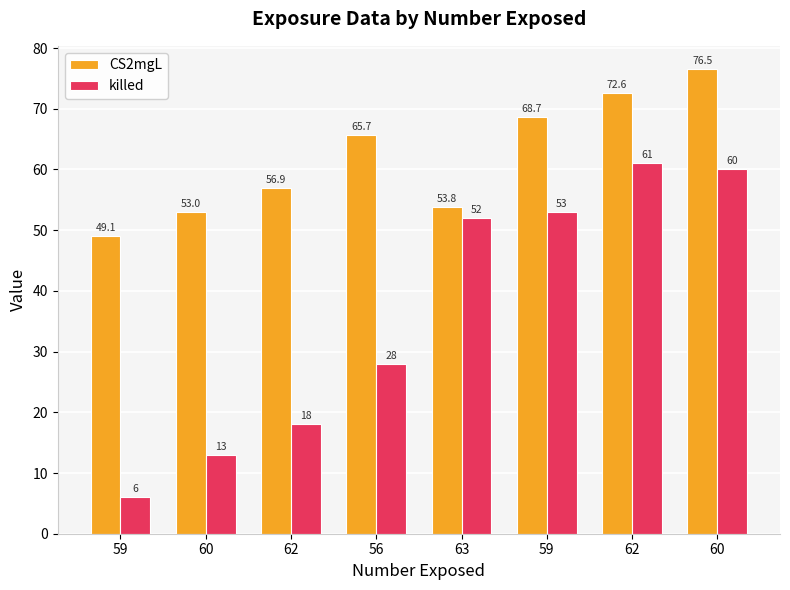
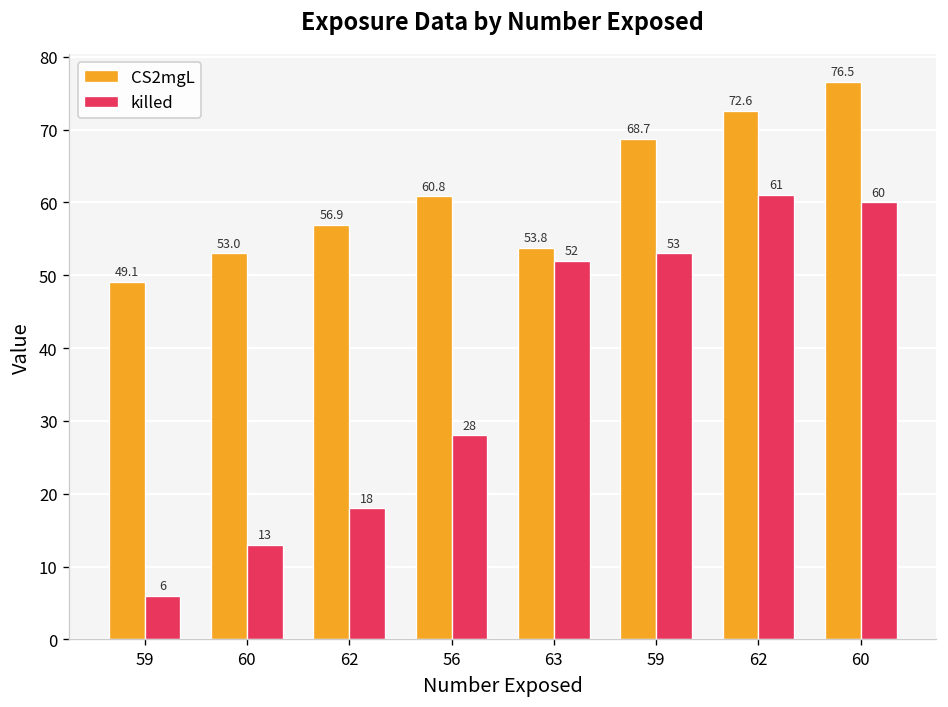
  {
    "CS2mgL": {
-     "56": 65.7,
+     "56": 60.8,
      "63": 53.8
    },
    "killed": {
      "56": 28,
      "63": 52
    }
  }
